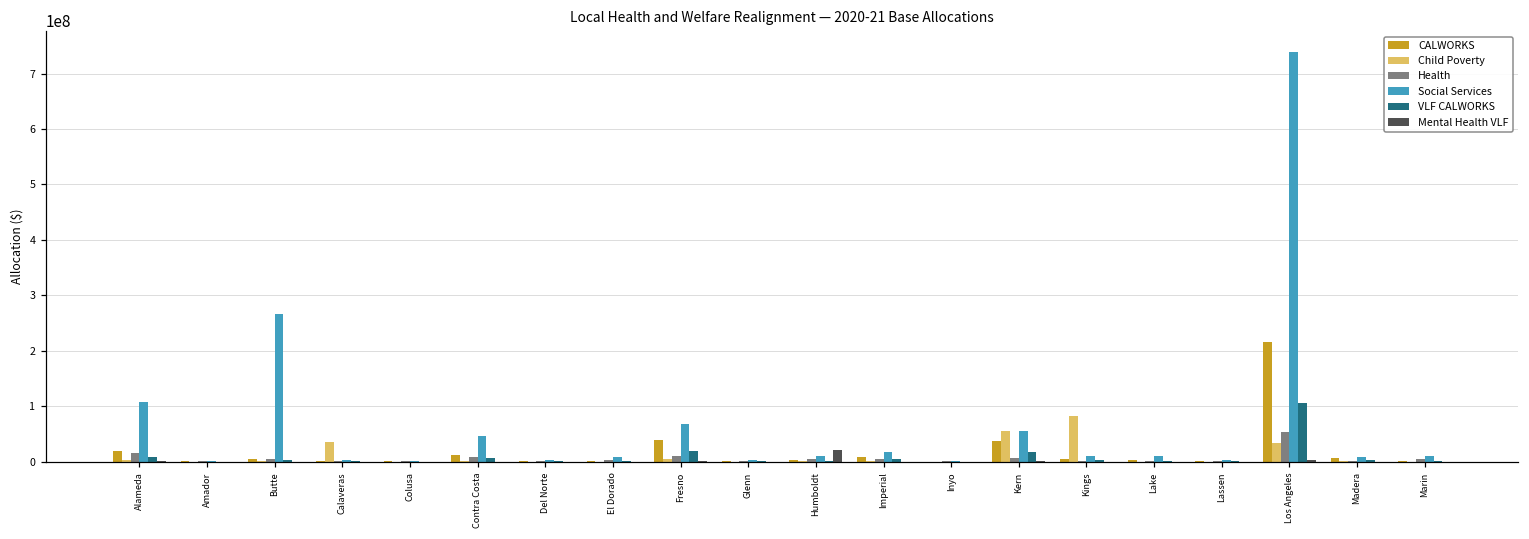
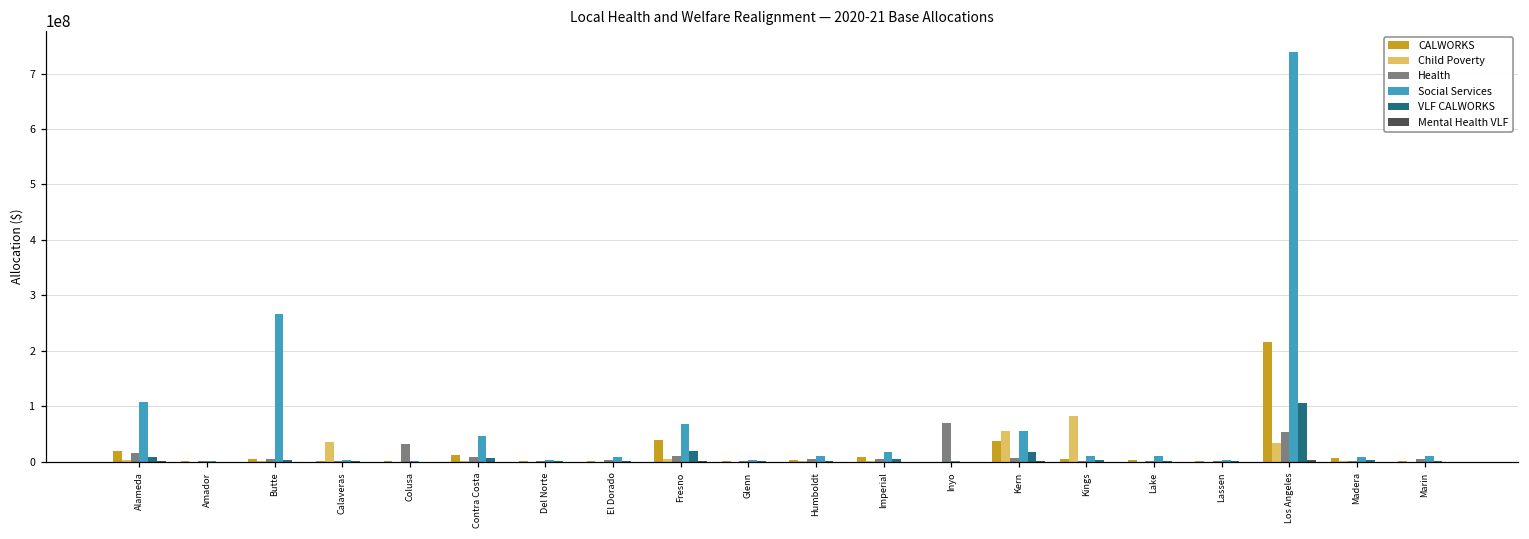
  {
    "CALWORKS": {
      "Alameda": 20000000,
      "Contra Costa": 10000000,
      "Fresno": 40000000,
      "Imperial": 10000000,
      "Kern": 40000000,
      "Kings": 10000000,
      "Los Angeles": 220000000,
      "Madera": 10000000
    },
    "Child Poverty": {
      "Calaveras": 40000000,
      "Fresno": 10000000,
      "Kern": 60000000,
      "Kings": 80000000,
      "Los Angeles": 30000000
    },
    "Health": {
      "Alameda": 10000000,
-     "Colusa": 0,
+     "Colusa": 30000000,
      "Contra Costa": 10000000,
      "Fresno": 10000000,
-     "Inyo": 0,
+     "Inyo": 70000000,
      "Kern": 10000000,
      "Los Angeles": 50000000
    },
    "Social Services": {
      "Alameda": 110000000,
      "Butte": 270000000,
      "Contra Costa": 50000000,
      "El Dorado": 10000000,
      "Fresno": 70000000,
      "Humboldt": 10000000,
      "Imperial": 20000000,
      "Kern": 50000000,
      "Kings": 10000000,
      "Lake": 10000000,
      "Los Angeles": 740000000,
      "Madera": 10000000,
      "Marin": 10000000
    },
    "VLF CALWORKS": {
      "Alameda": 10000000,
      "Contra Costa": 10000000,
      "Fresno": 20000000,
      "Kern": 20000000,
      "Los Angeles": 110000000
    },
    "Mental Health VLF": {
-     "Humboldt": 20000000
+     "Humboldt": 0
    }
  }
